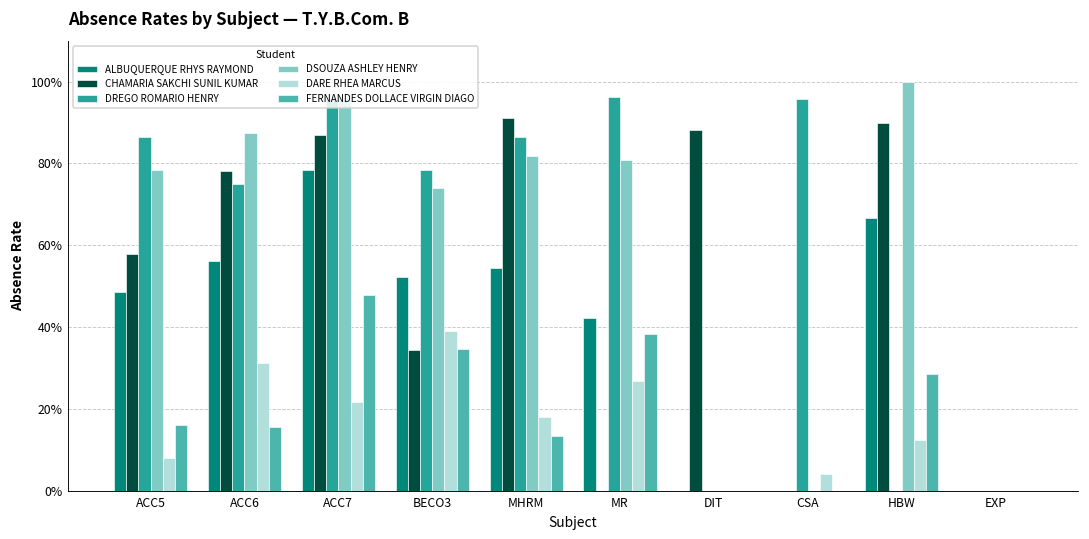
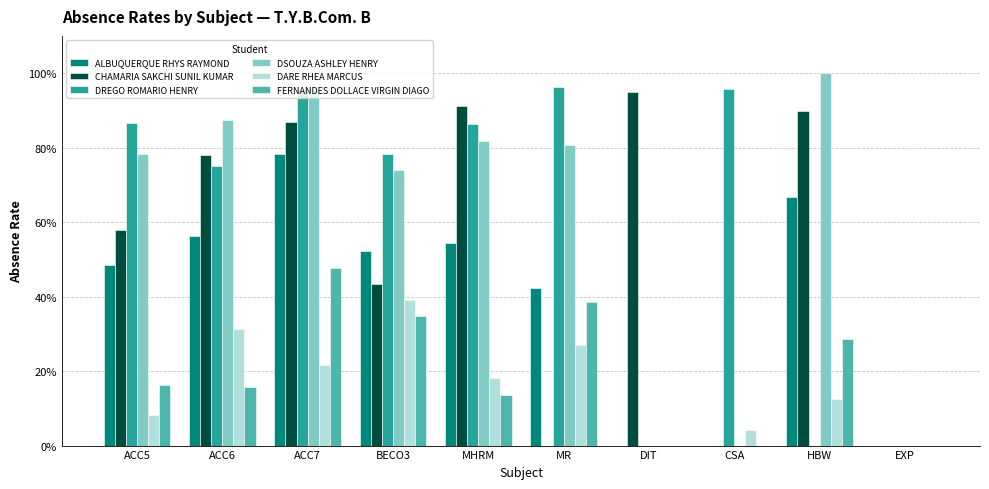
  {
    "CHAMARIA SAKCHI SUNIL KUMAR": {
      "ACC5": "58%",
      "ACC6": "78%",
      "ACC7": "87%",
-     "BECO3": "35%",
+     "BECO3": "44%",
      "MHRM": "91%",
      "MR": "0%",
-     "DIT": "88%",
+     "DIT": "95%",
      "CSA": "0%",
      "HBW": "90%",
      "EXP": "0%"
    }
  }
